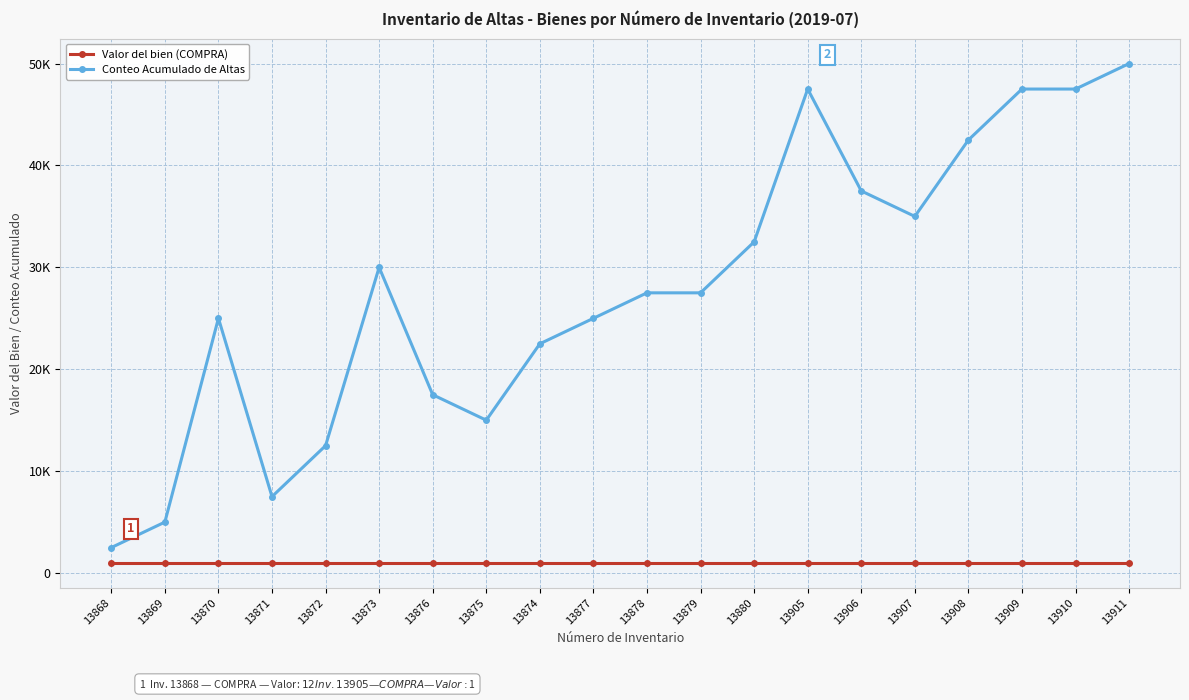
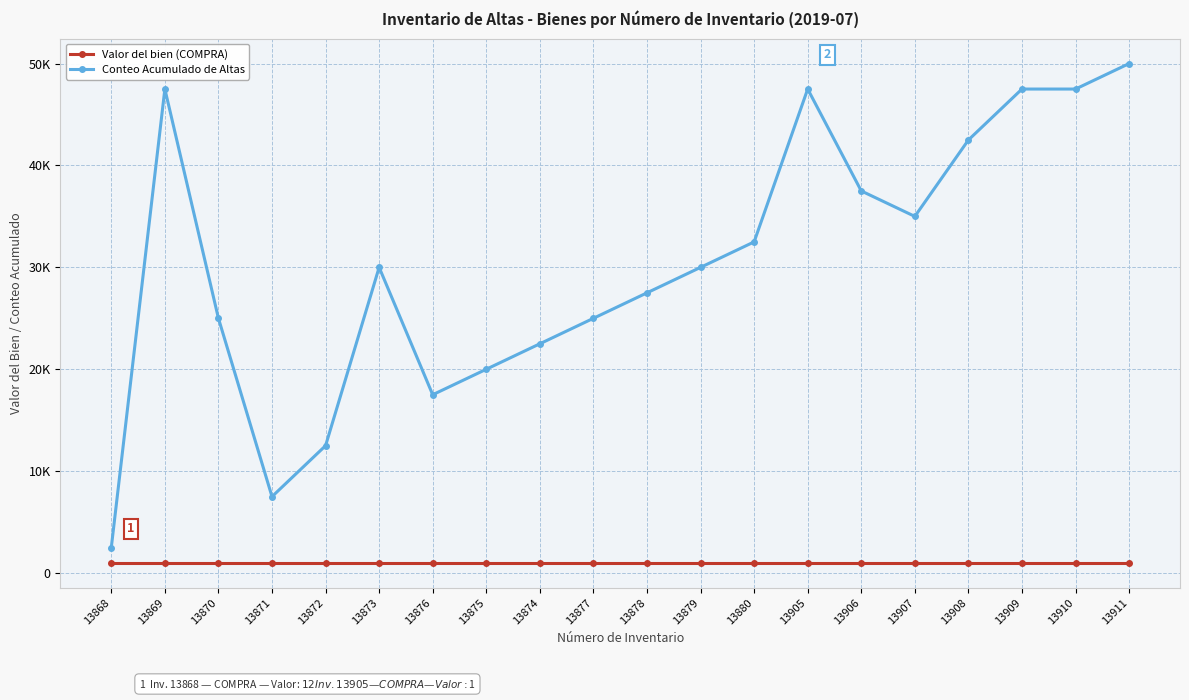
  {
    "Valor del bien (COMPRA)": {
      "13868": 1000,
      "13869": 1000,
      "13870": 1000,
      "13871": 1000,
      "13872": 1000,
      "13873": 1000,
      "13876": 1000,
      "13875": 1000,
      "13874": 1000,
      "13877": 1000,
      "13878": 1000,
      "13879": 1000,
      "13880": 1000,
      "13905": 1000,
      "13906": 1000,
      "13907": 1000,
      "13908": 1000,
      "13909": 1000,
      "13910": 1000,
      "13911": 1000
    },
    "Conteo Acumulado de Altas": {
-     "13869": 5000,
+     "13869": 47500,
      "13870": 25000,
      "13871": 7500,
      "13872": 12500,
      "13873": 30000,
      "13876": 17500,
-     "13875": 15000,
+     "13875": 20000,
      "13874": 22500,
      "13877": 25000,
      "13878": 27500,
-     "13879": 27500,
+     "13879": 30000,
      "13880": 32500,
      "13905": 47500,
      "13906": 37500,
      "13907": 35000,
      "13908": 42500,
      "13909": 47500,
      "13910": 47500,
      "13911": 50000
    }
  }
